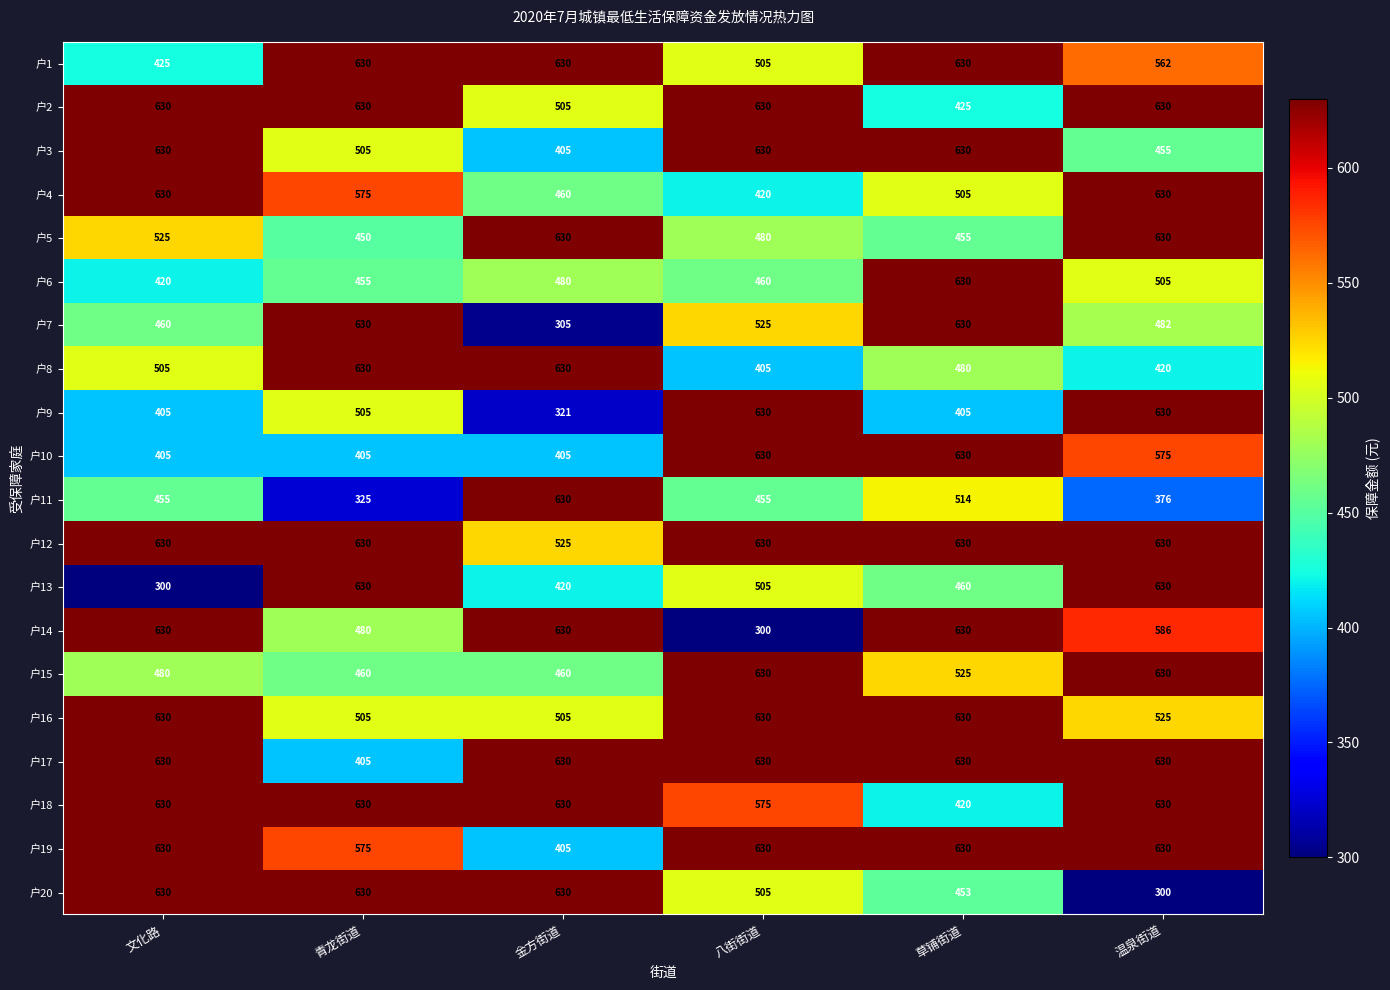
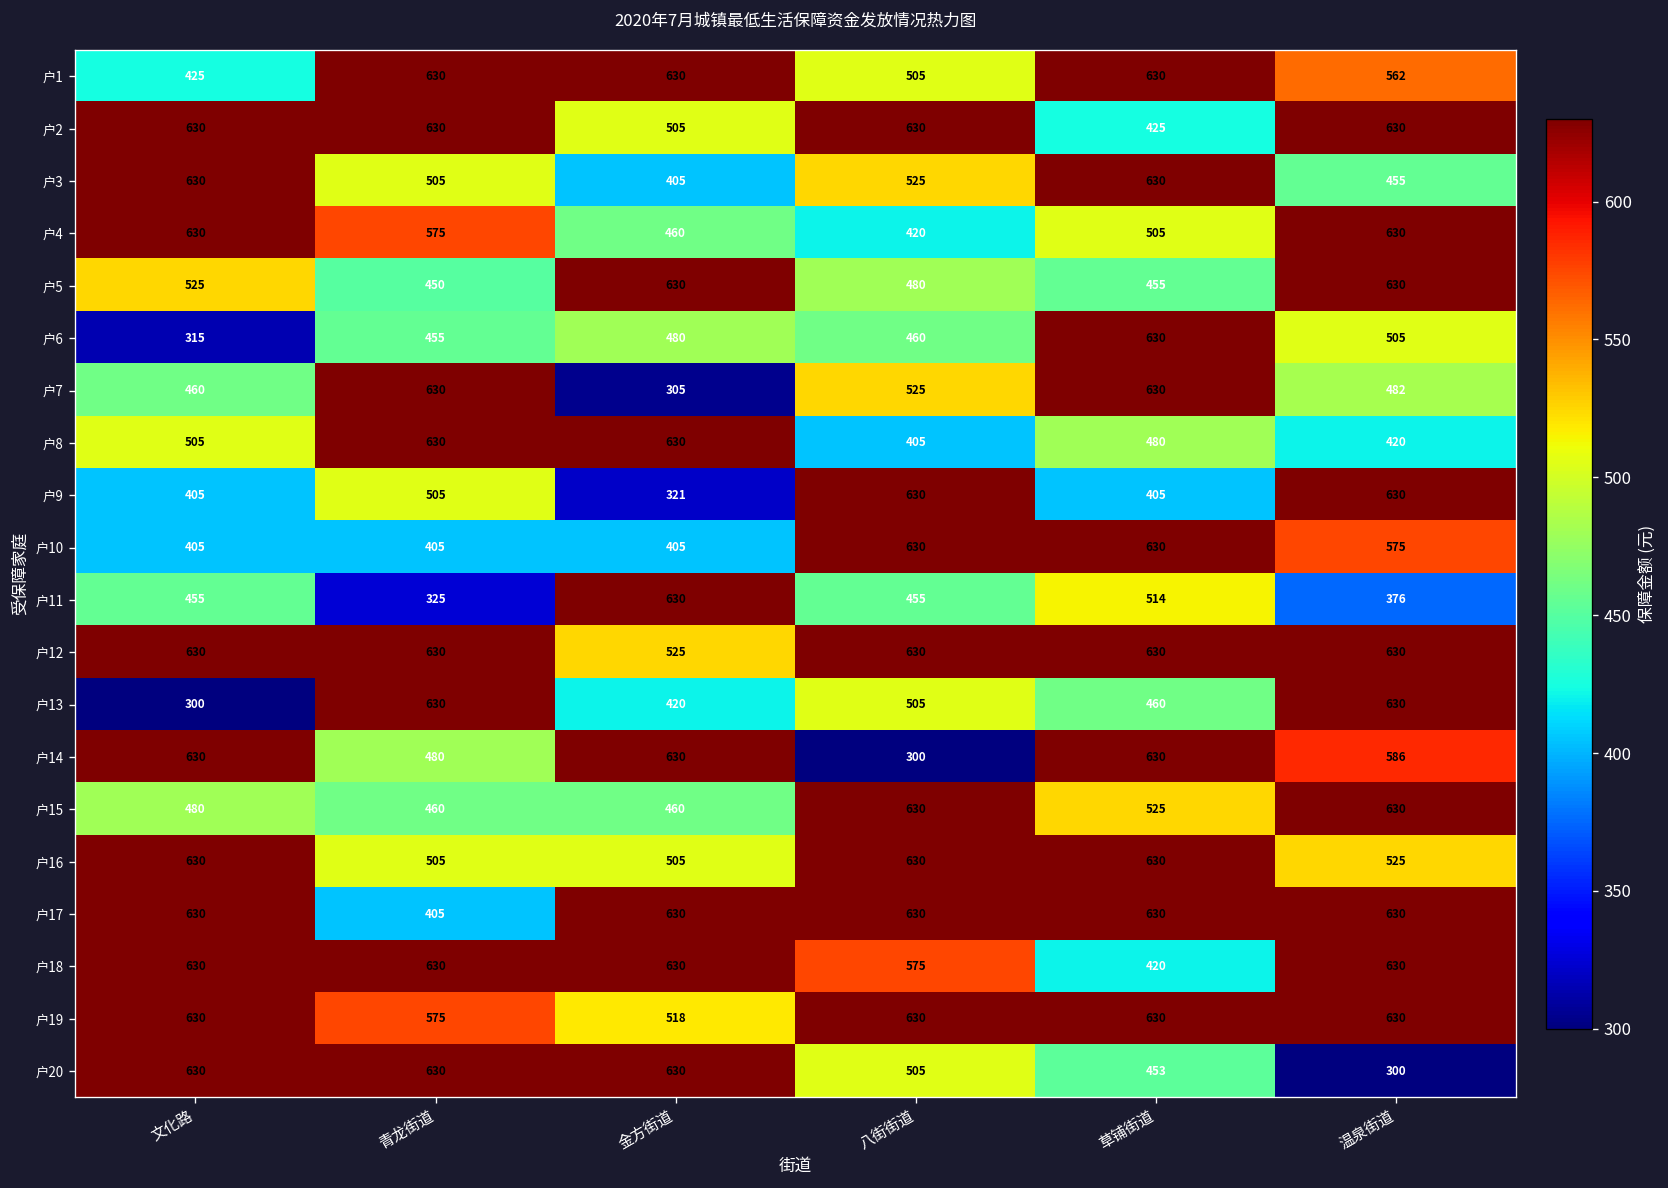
  {
    "户1": {
      "文化路": 425,
      "青龙街道": 630,
      "金方街道": 630,
      "八街街道": 505,
      "草铺街道": 630,
      "温泉街道": 562
    },
    "户2": {
      "文化路": 630,
      "青龙街道": 630,
      "金方街道": 505,
      "八街街道": 630,
      "草铺街道": 425,
      "温泉街道": 630
    },
    "户3": {
      "文化路": 630,
      "青龙街道": 505,
      "金方街道": 405,
-     "八街街道": 630,
+     "八街街道": 525,
      "草铺街道": 630,
      "温泉街道": 455
    },
    "户4": {
      "文化路": 630,
      "青龙街道": 575,
      "金方街道": 460,
      "八街街道": 420,
      "草铺街道": 505,
      "温泉街道": 630
    },
    "户5": {
      "文化路": 525,
      "青龙街道": 450,
      "金方街道": 630,
      "八街街道": 480,
      "草铺街道": 455,
      "温泉街道": 630
    },
    "户6": {
-     "文化路": 420,
+     "文化路": 315,
      "青龙街道": 455,
      "金方街道": 480,
      "八街街道": 460,
      "草铺街道": 630,
      "温泉街道": 505
    },
    "户7": {
      "文化路": 460,
      "青龙街道": 630,
      "金方街道": 305,
      "八街街道": 525,
      "草铺街道": 630,
      "温泉街道": 482
    },
    "户8": {
      "文化路": 505,
      "青龙街道": 630,
      "金方街道": 630,
      "八街街道": 405,
      "草铺街道": 480,
      "温泉街道": 420
    },
    "户9": {
      "文化路": 405,
      "青龙街道": 505,
      "金方街道": 321,
      "八街街道": 630,
      "草铺街道": 405,
      "温泉街道": 630
    },
    "户10": {
      "文化路": 405,
      "青龙街道": 405,
      "金方街道": 405,
      "八街街道": 630,
      "草铺街道": 630,
      "温泉街道": 575
    },
    "户11": {
      "文化路": 455,
      "青龙街道": 325,
      "金方街道": 630,
      "八街街道": 455,
      "草铺街道": 514,
      "温泉街道": 376
    },
    "户12": {
      "文化路": 630,
      "青龙街道": 630,
      "金方街道": 525,
      "八街街道": 630,
      "草铺街道": 630,
      "温泉街道": 630
    },
    "户13": {
      "文化路": 300,
      "青龙街道": 630,
      "金方街道": 420,
      "八街街道": 505,
      "草铺街道": 460,
      "温泉街道": 630
    },
    "户14": {
      "文化路": 630,
      "青龙街道": 480,
      "金方街道": 630,
      "八街街道": 300,
      "草铺街道": 630,
      "温泉街道": 586
    },
    "户15": {
      "文化路": 480,
      "青龙街道": 460,
      "金方街道": 460,
      "八街街道": 630,
      "草铺街道": 525,
      "温泉街道": 630
    },
    "户16": {
      "文化路": 630,
      "青龙街道": 505,
      "金方街道": 505,
      "八街街道": 630,
      "草铺街道": 630,
      "温泉街道": 525
    },
    "户17": {
      "文化路": 630,
      "青龙街道": 405,
      "金方街道": 630,
      "八街街道": 630,
      "草铺街道": 630,
      "温泉街道": 630
    },
    "户18": {
      "文化路": 630,
      "青龙街道": 630,
      "金方街道": 630,
      "八街街道": 575,
      "草铺街道": 420,
      "温泉街道": 630
    },
    "户19": {
      "文化路": 630,
      "青龙街道": 575,
-     "金方街道": 405,
+     "金方街道": 518,
      "八街街道": 630,
      "草铺街道": 630,
      "温泉街道": 630
    },
    "户20": {
      "文化路": 630,
      "青龙街道": 630,
      "金方街道": 630,
      "八街街道": 505,
      "草铺街道": 453,
      "温泉街道": 300
    }
  }
